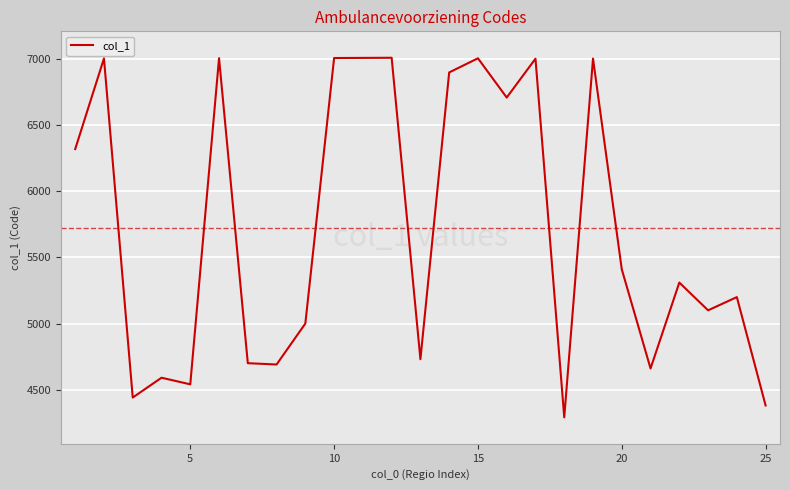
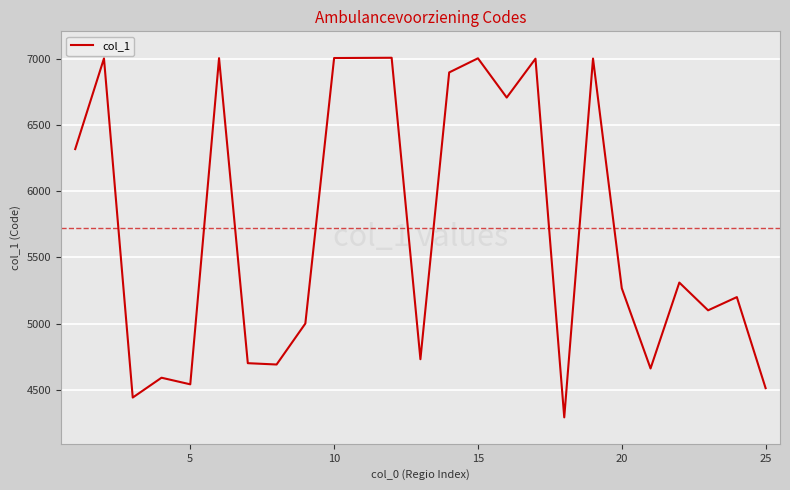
  {
    "5": 4540,
    "10": 7010,
    "15": 7010,
-   "20": 5410,
-   "25": 4380
+   "20": 5270,
+   "25": 4510
  }
